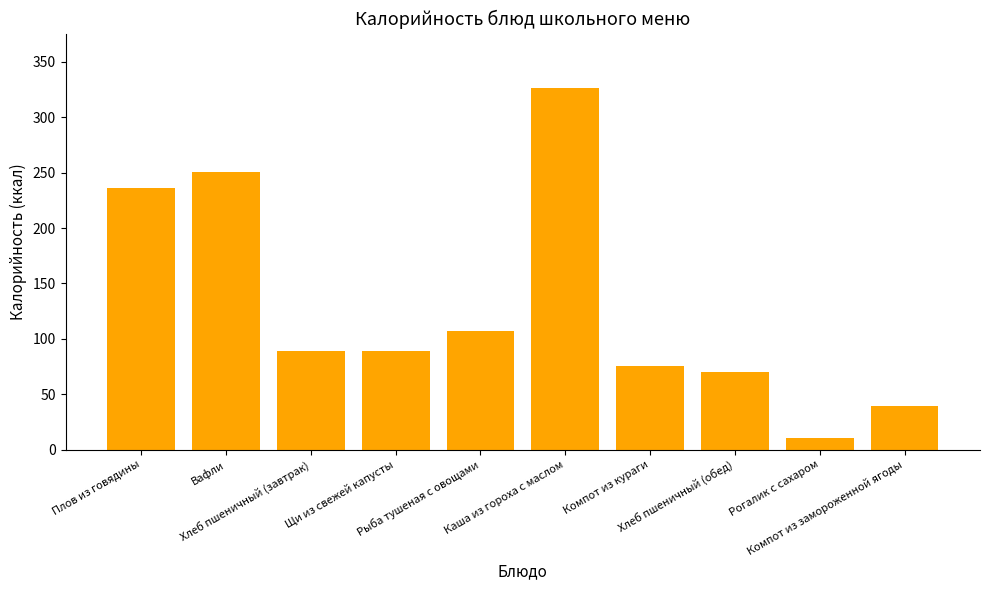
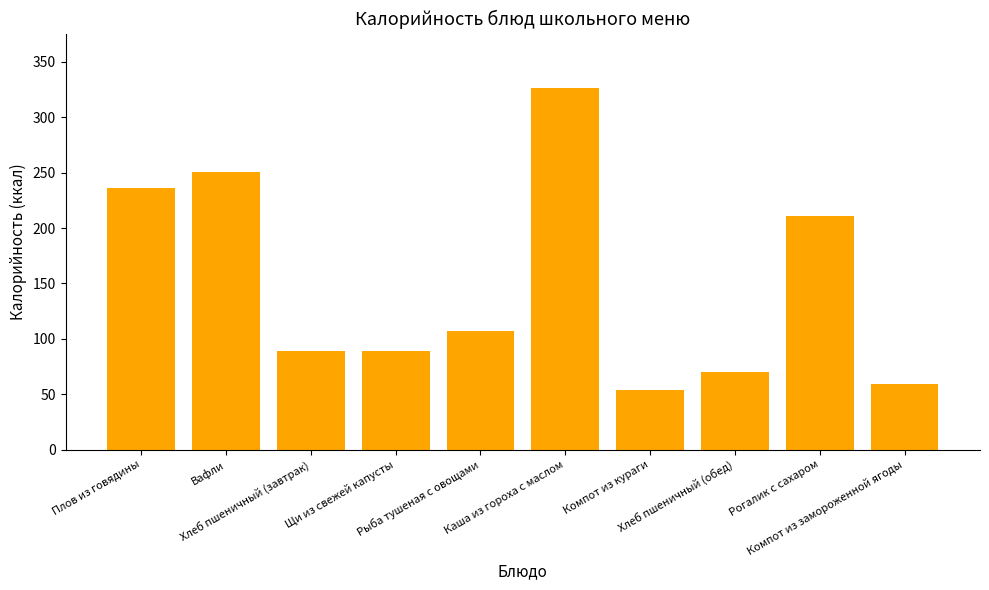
  {
    "Плов из говядины": 236,
    "Вафли": 251,
    "Хлеб пшеничный (завтрак)": 89,
    "Щи из свежей капусты": 89,
    "Рыба тушеная с овощами": 107,
    "Каша из гороха с маслом": 326,
-   "Компот из кураги": 75,
+   "Компот из кураги": 54,
    "Хлеб пшеничный (обед)": 71,
-   "Рогалик с сахаром": 10,
-   "Компот из замороженной ягоды": 40
+   "Рогалик с сахаром": 210,
+   "Компот из замороженной ягоды": 59
  }
